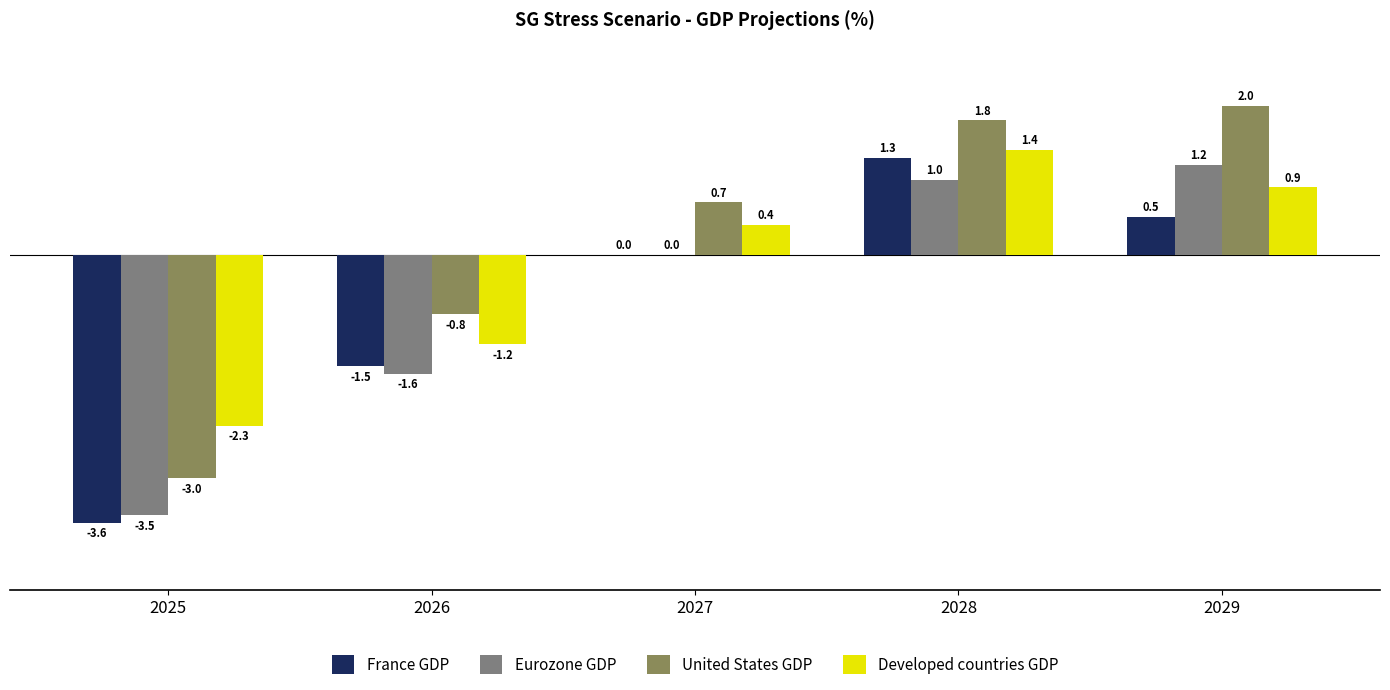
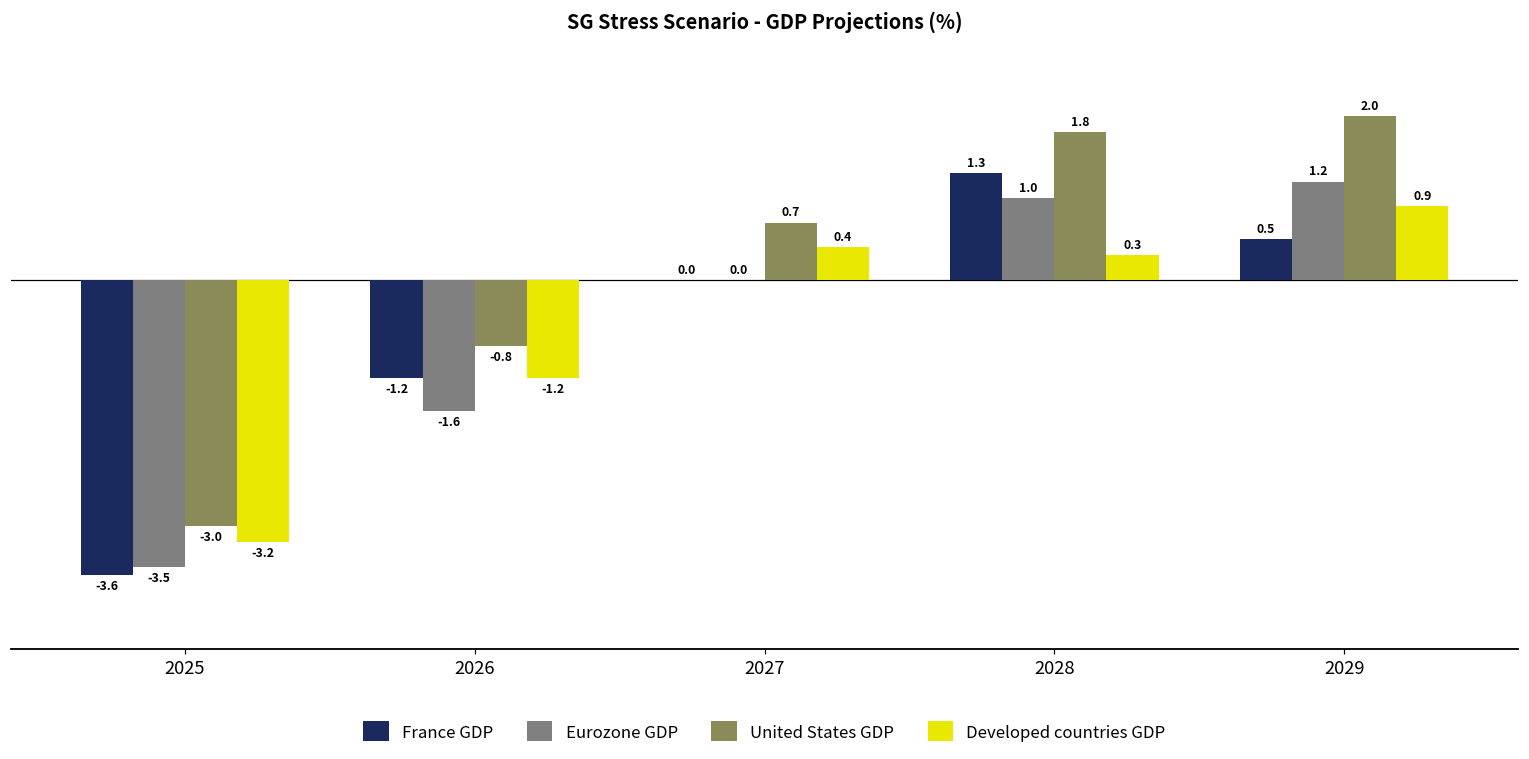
  {
    "France GDP": {
      "2025": -3.6,
-     "2026": -1.5,
+     "2026": -1.2,
      "2027": 0.0,
      "2028": 1.3,
      "2029": 0.5
    },
    "Developed countries GDP": {
-     "2025": -2.3,
+     "2025": -3.2,
      "2026": -1.2,
      "2027": 0.4,
-     "2028": 1.4,
+     "2028": 0.3,
      "2029": 0.9
    }
  }
